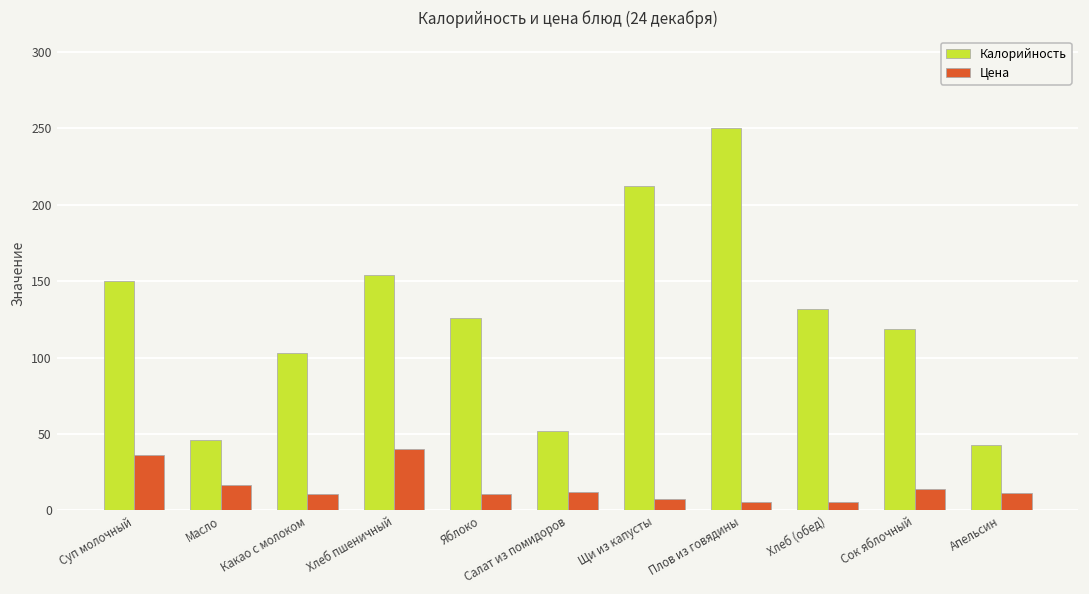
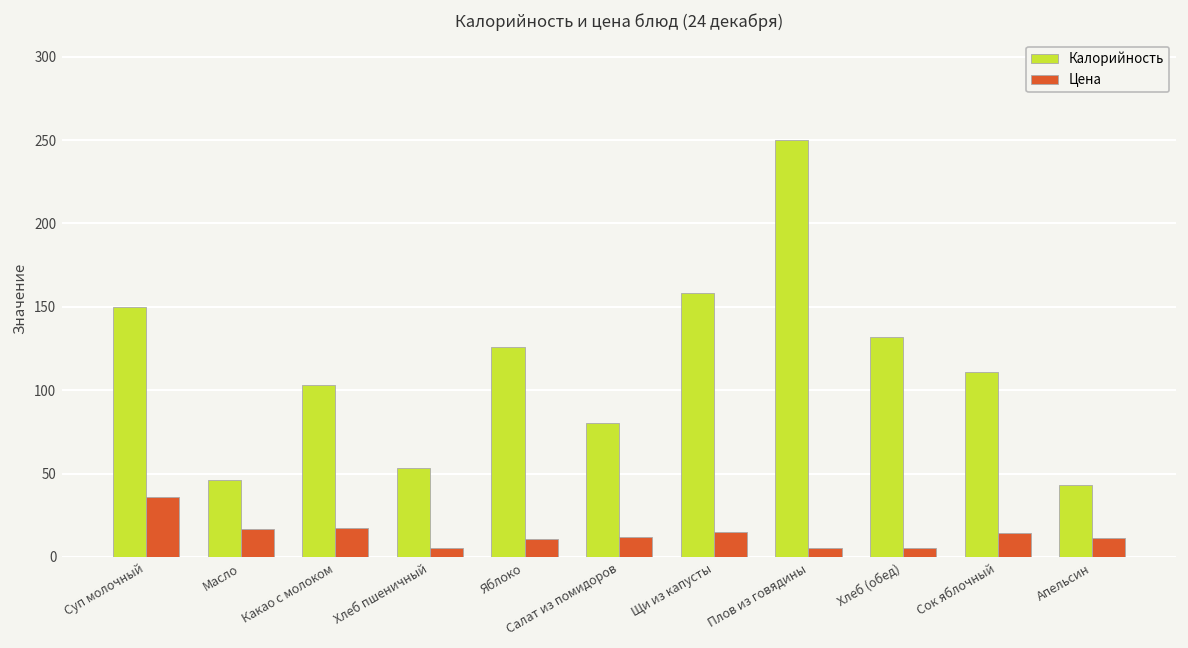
  {
    "Калорийность": {
      "Суп молочный": 150,
      "Масло": 46,
      "Какао с молоком": 103,
-     "Хлеб пшеничный": 154,
+     "Хлеб пшеничный": 54,
      "Яблоко": 126,
-     "Салат из помидоров": 52,
-     "Щи из капусты": 212,
+     "Салат из помидоров": 80,
+     "Щи из капусты": 158,
      "Плов из говядины": 250,
      "Хлеб (обед)": 132,
-     "Сок яблочный": 119,
+     "Сок яблочный": 111,
      "Апельсин": 43
    },
    "Цена": {
      "Суп молочный": 36,
      "Масло": 17,
-     "Какао с молоком": 11,
-     "Хлеб пшеничный": 40,
+     "Какао с молоком": 17,
+     "Хлеб пшеничный": 5,
      "Яблоко": 11,
      "Салат из помидоров": 12,
-     "Щи из капусты": 7,
+     "Щи из капусты": 15,
      "Плов из говядины": 6,
      "Хлеб (обед)": 5,
      "Сок яблочный": 14,
      "Апельсин": 12
    }
  }
